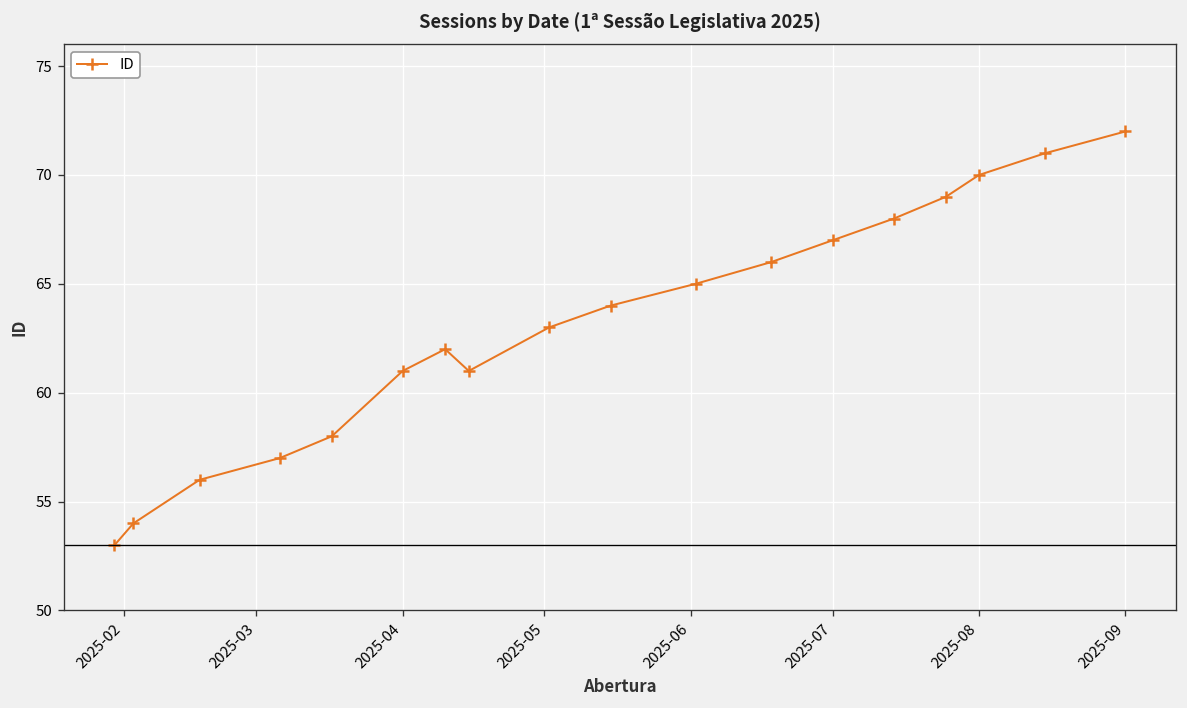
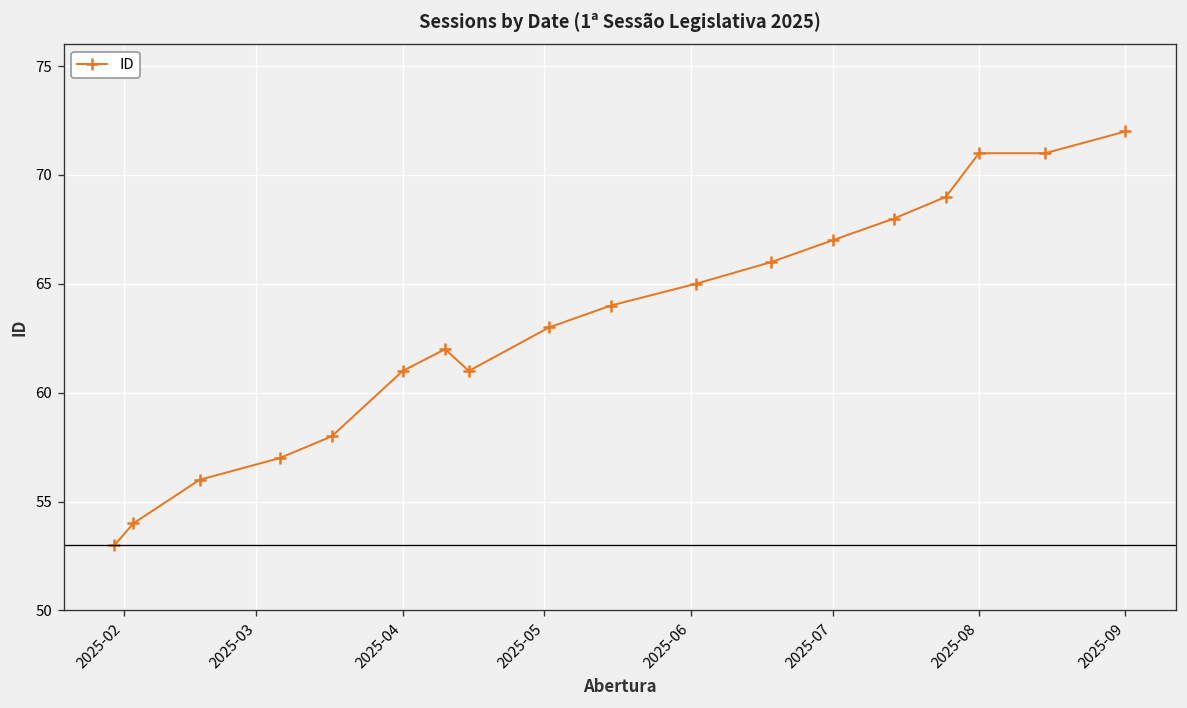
  {
    "2025-04": 61,
    "2025-07": 67,
-   "2025-08": 70,
+   "2025-08": 71,
    "2025-09": 72
  }
